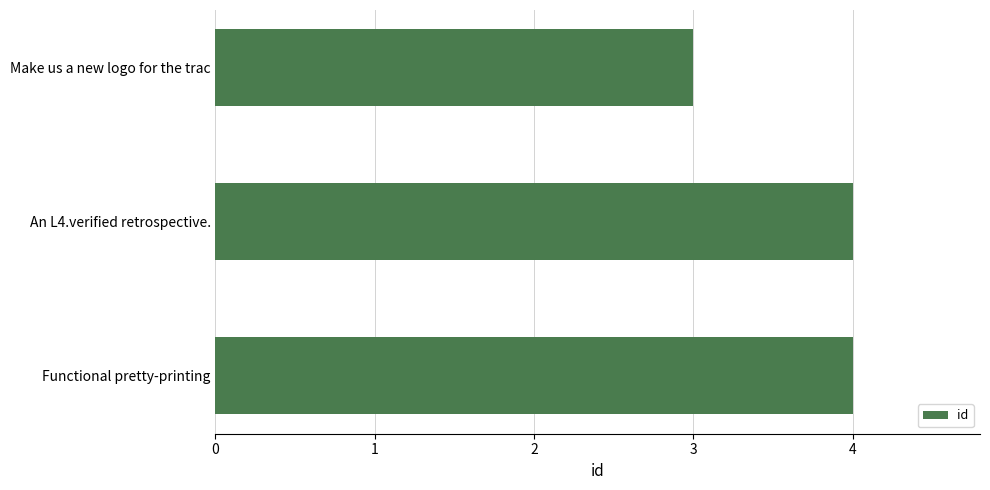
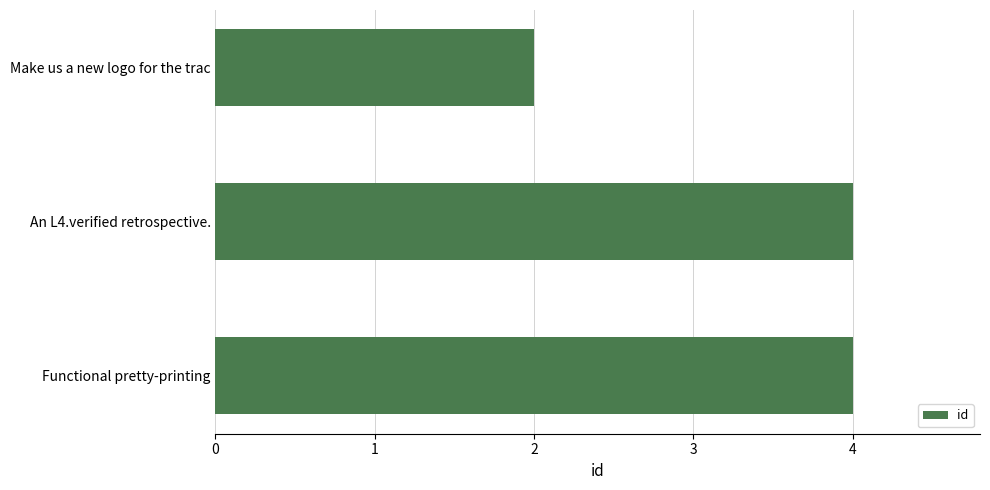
  {
-   "Make us a new logo for the trac": 3,
+   "Make us a new logo for the trac": 2,
    "An L4.verified retrospective.": 4,
    "Functional pretty-printing": 4
  }
